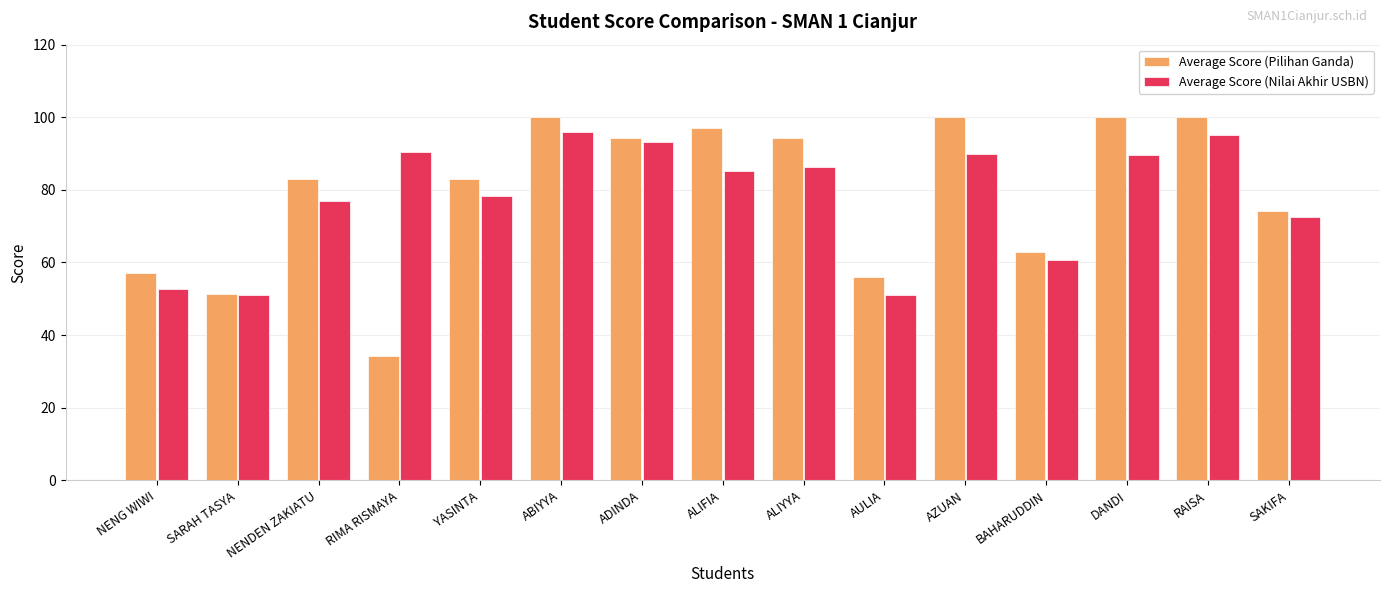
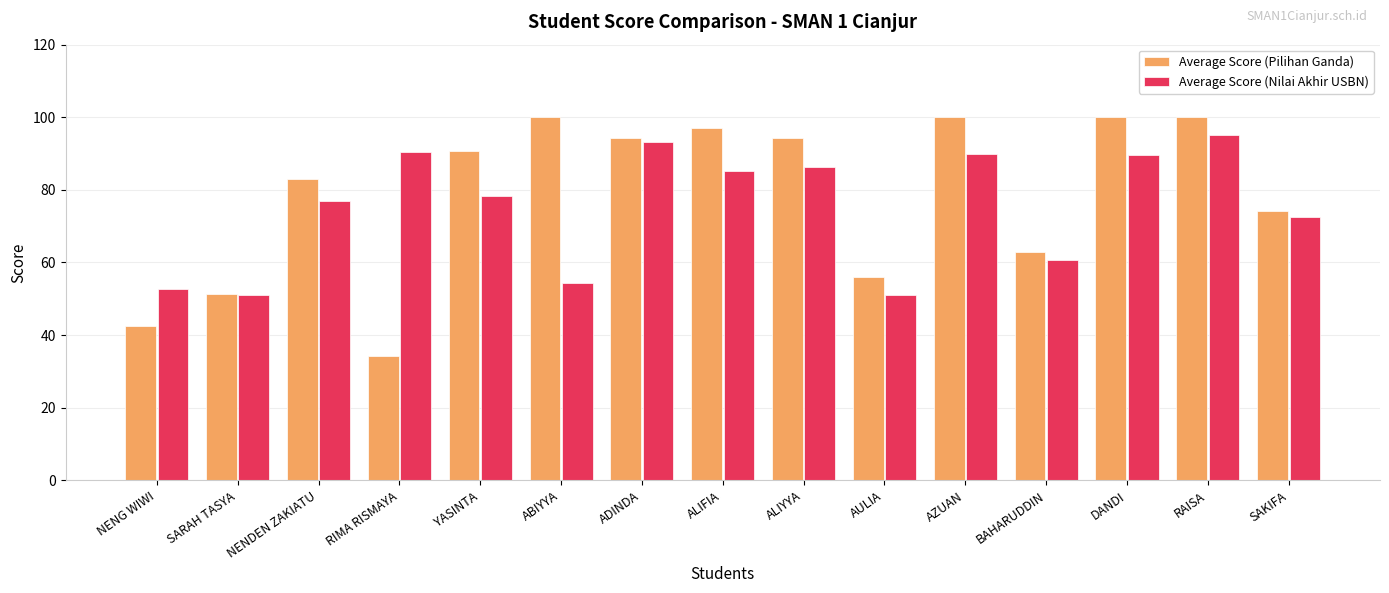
  {
    "Average Score (Pilihan Ganda)": {
-     "NENG WIWI": 57,
+     "NENG WIWI": 43,
      "SARAH TASYA": 51,
      "NENDEN ZAKIATU": 83,
      "RIMA RISMAYA": 34,
-     "YASINTA": 83,
+     "YASINTA": 91,
      "ABIYYA": 100,
      "ADINDA": 94,
      "ALIFIA": 97,
      "ALIYYA": 94,
      "AULIA": 56,
      "AZUAN": 100,
      "BAHARUDDIN": 63,
      "DANDI": 100,
      "RAISA": 100,
      "SAKIFA": 74
    },
    "Average Score (Nilai Akhir USBN)": {
      "NENG WIWI": 53,
      "SARAH TASYA": 51,
      "NENDEN ZAKIATU": 77,
      "RIMA RISMAYA": 90,
      "YASINTA": 78,
-     "ABIYYA": 96,
+     "ABIYYA": 54,
      "ADINDA": 93,
      "ALIFIA": 85,
      "ALIYYA": 86,
      "AULIA": 51,
      "AZUAN": 90,
      "BAHARUDDIN": 61,
      "DANDI": 90,
      "RAISA": 95,
      "SAKIFA": 72
    }
  }
